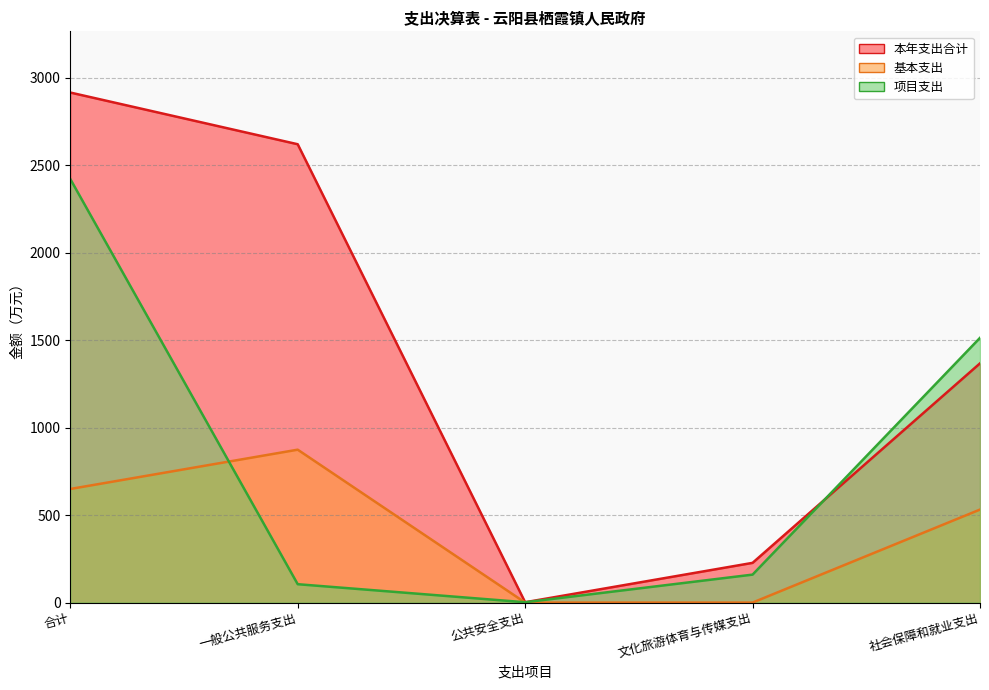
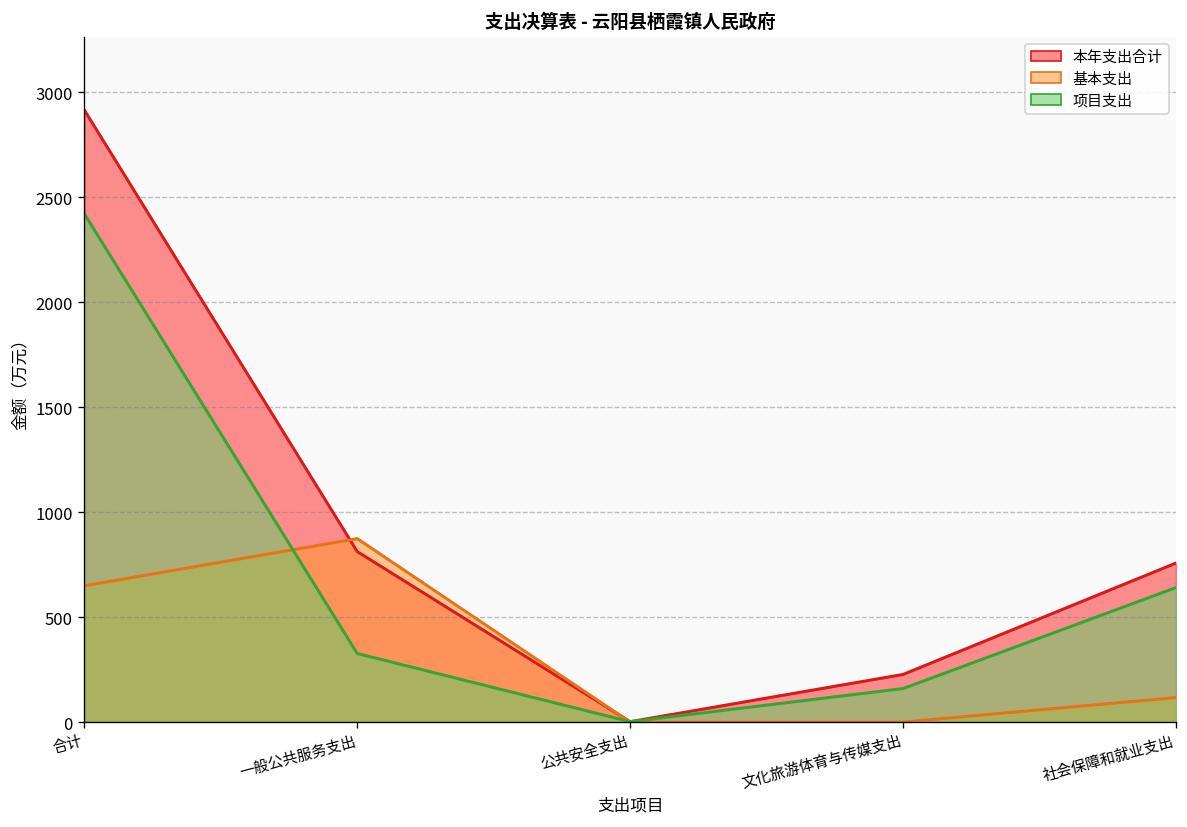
  {
    "本年支出合计": {
      "合计": 2920,
-     "一般公共服务支出": 2620,
+     "一般公共服务支出": 810,
      "文化旅游体育与传媒支出": 230,
-     "社会保障和就业支出": 1370
+     "社会保障和就业支出": 760
    },
    "基本支出": {
      "合计": 650,
      "一般公共服务支出": 870,
      "文化旅游体育与传媒支出": 0,
-     "社会保障和就业支出": 530
+     "社会保障和就业支出": 120
    },
    "项目支出": {
      "合计": 2420,
-     "一般公共服务支出": 110,
+     "一般公共服务支出": 330,
      "文化旅游体育与传媒支出": 160,
-     "社会保障和就业支出": 1510
+     "社会保障和就业支出": 640
    }
  }
